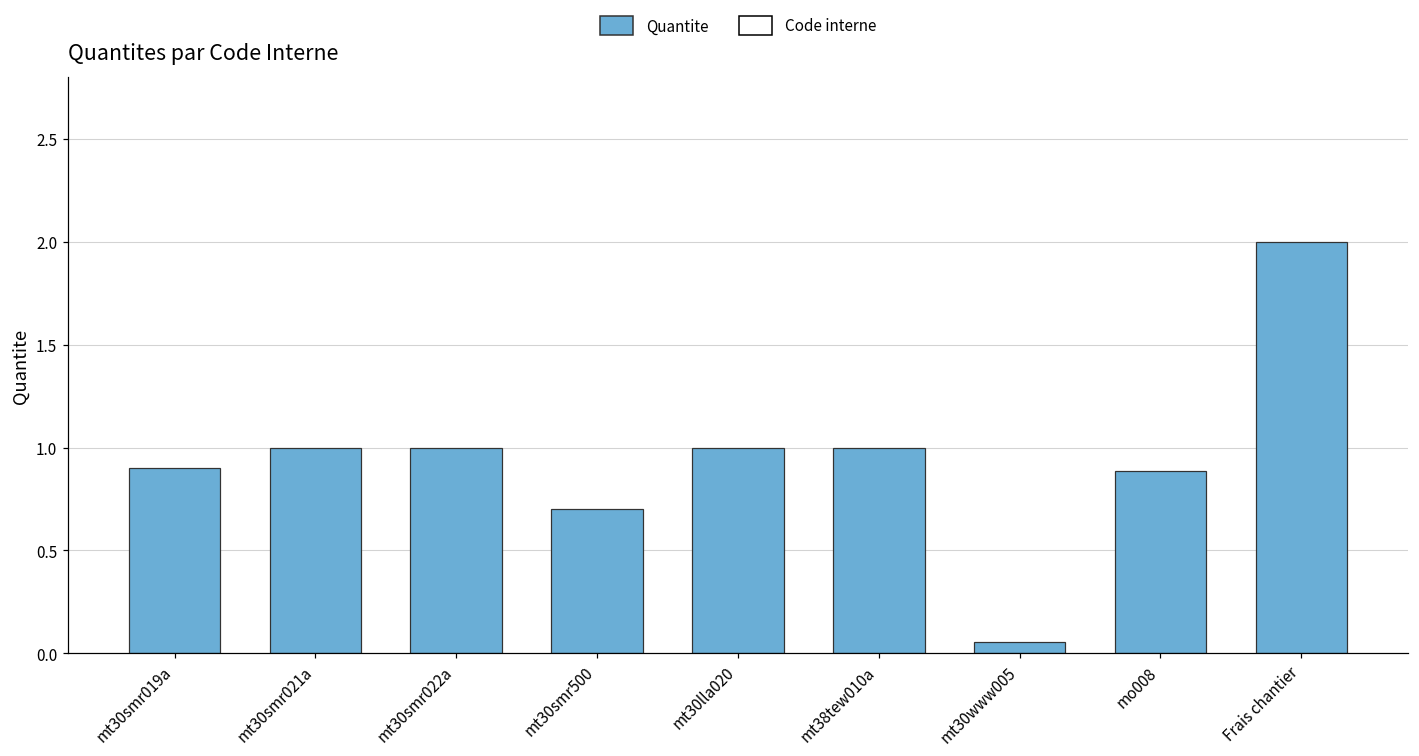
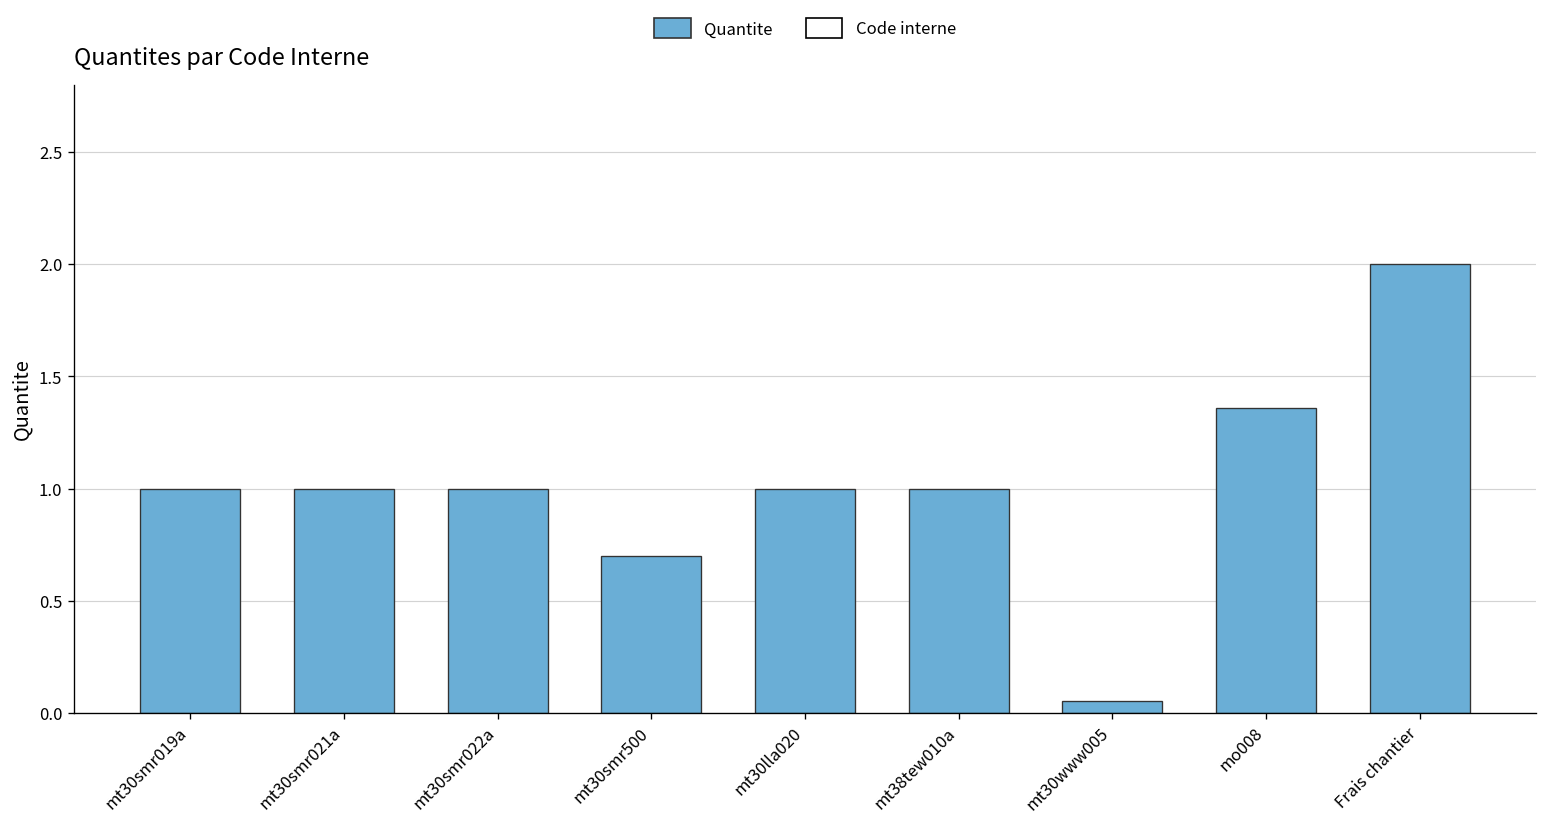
  {
-   "mt30smr019a": 0.9,
+   "mt30smr019a": 1.0,
    "mt30smr021a": 1.00,
    "mt30smr022a": 1.00,
    "mt30smr500": 0.70,
    "mt30lla020": 1.00,
    "mt38tew010a": 1.00,
    "mt30www005": 0.06,
-   "mo008": 0.89,
+   "mo008": 1.36,
    "Frais chantier": 2.00
  }
